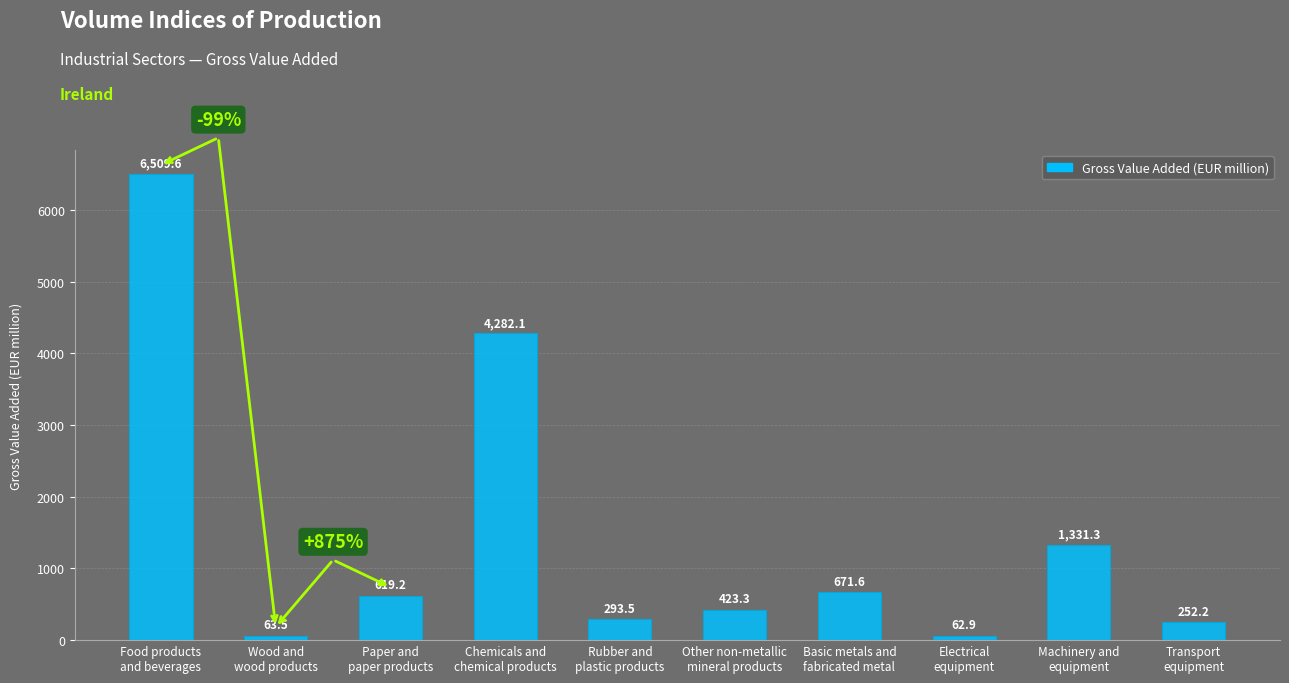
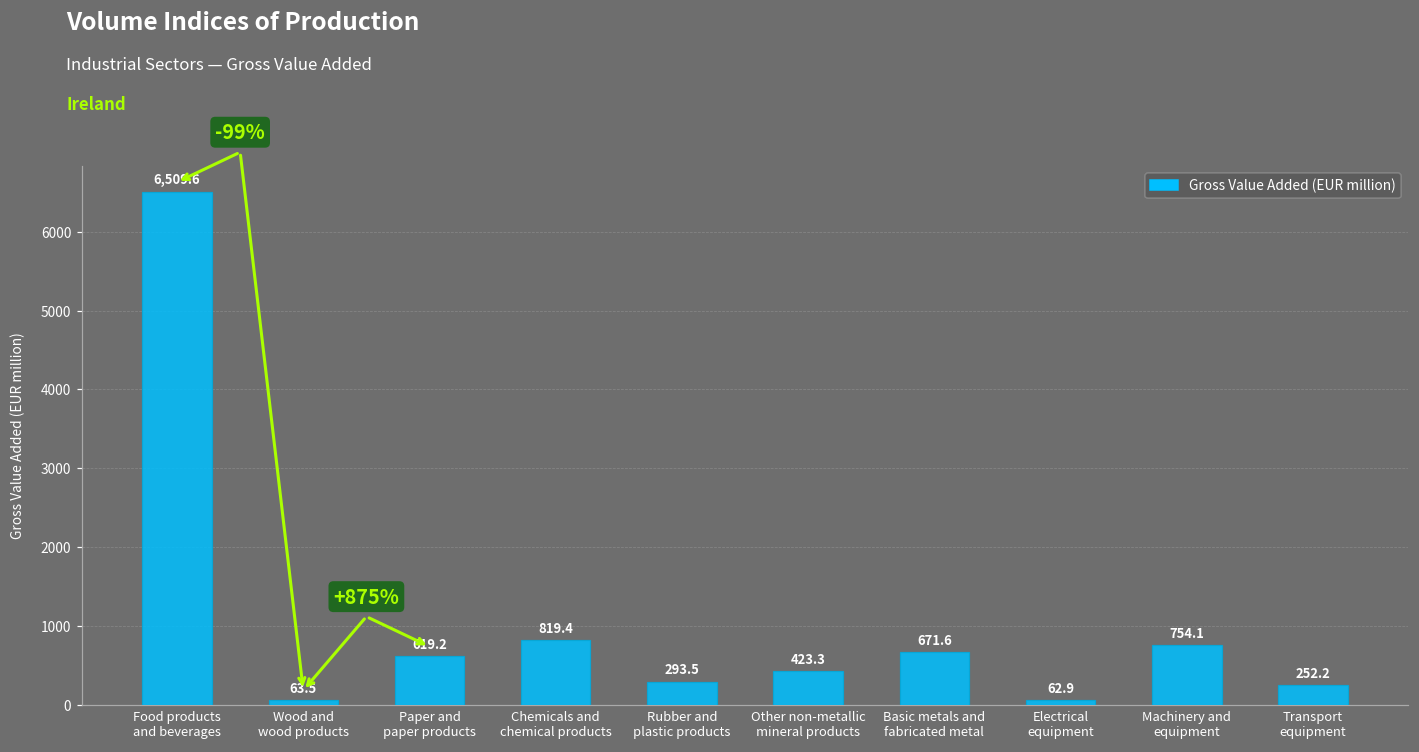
  {
    "Food products and beverages": "6,509.6",
    "Wood and wood products": "63.5",
    "Paper and paper products": "619.2",
-   "Chemicals and chemical products": "4,282.1",
+   "Chemicals and chemical products": "819.4",
    "Rubber and plastic products": "293.5",
    "Other non-metallic mineral products": "423.3",
    "Basic metals and fabricated metal": "671.6",
    "Electrical equipment": "62.9",
-   "Machinery and equipment": "1,331.3",
+   "Machinery and equipment": "754.1",
    "Transport equipment": "252.2"
  }
